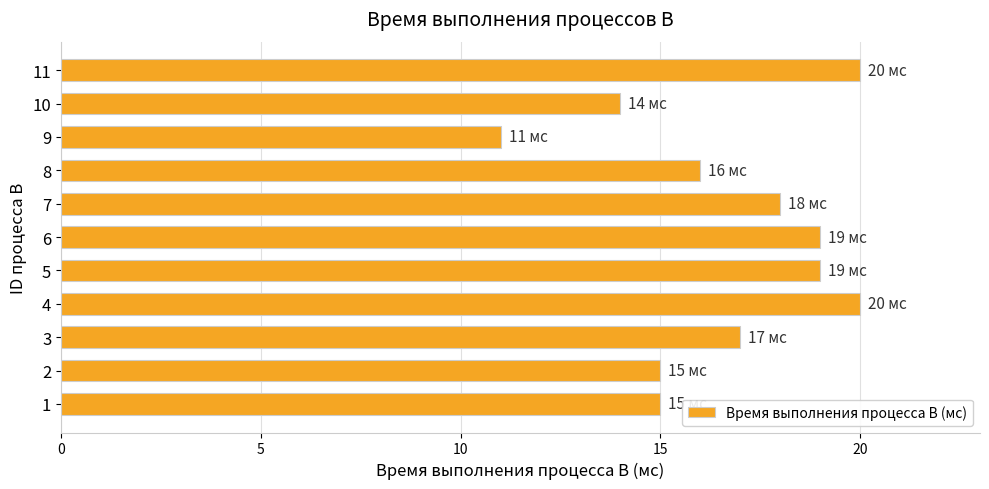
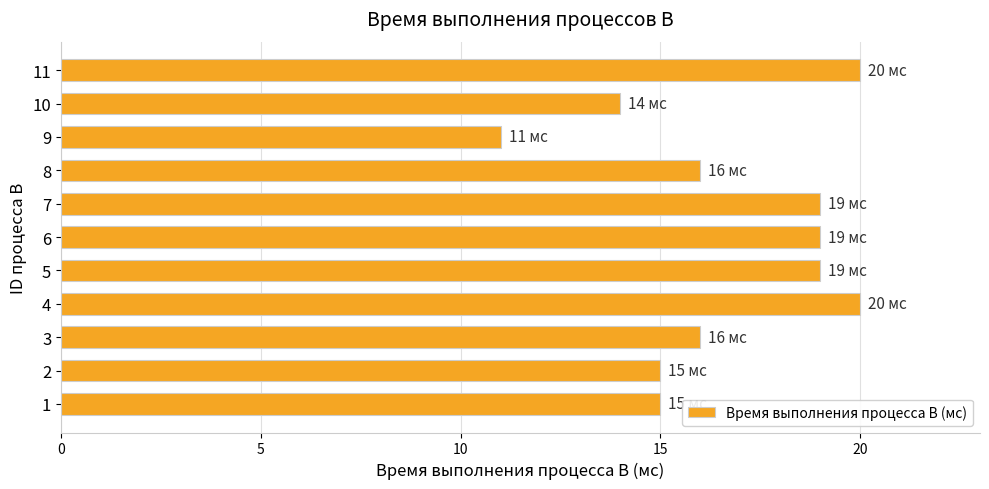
  {
    "11": 20,
    "10": 14,
    "9": 11,
    "8": 16,
-   "7": 18,
+   "7": 19,
    "6": 19,
    "5": 19,
    "4": 20,
-   "3": 17,
+   "3": 16,
    "2": 15
  }
